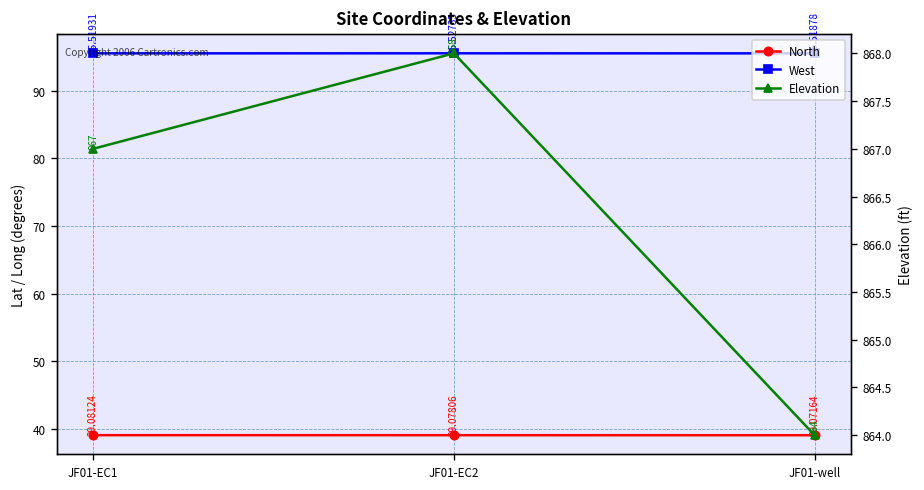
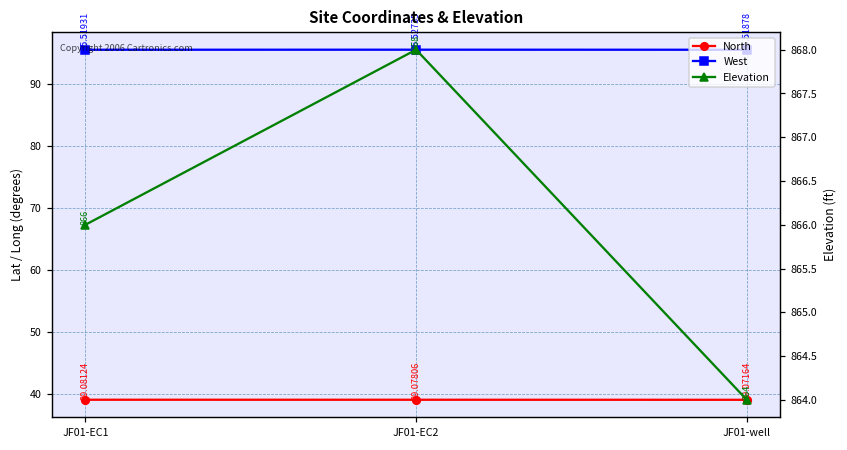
  {
    "North": {
      "JF01-EC1": 39.08124,
      "JF01-EC2": 39.07806
    },
    "Elevation": {
-     "JF01-EC1": 867
+     "JF01-EC1": 866
    }
  }
